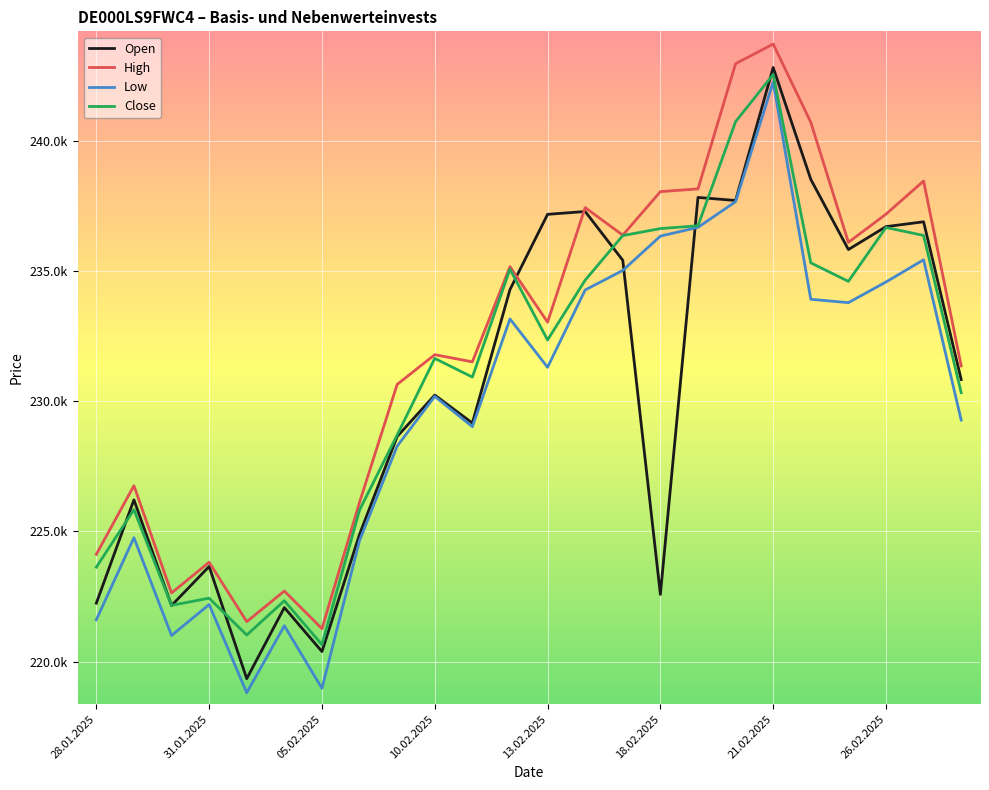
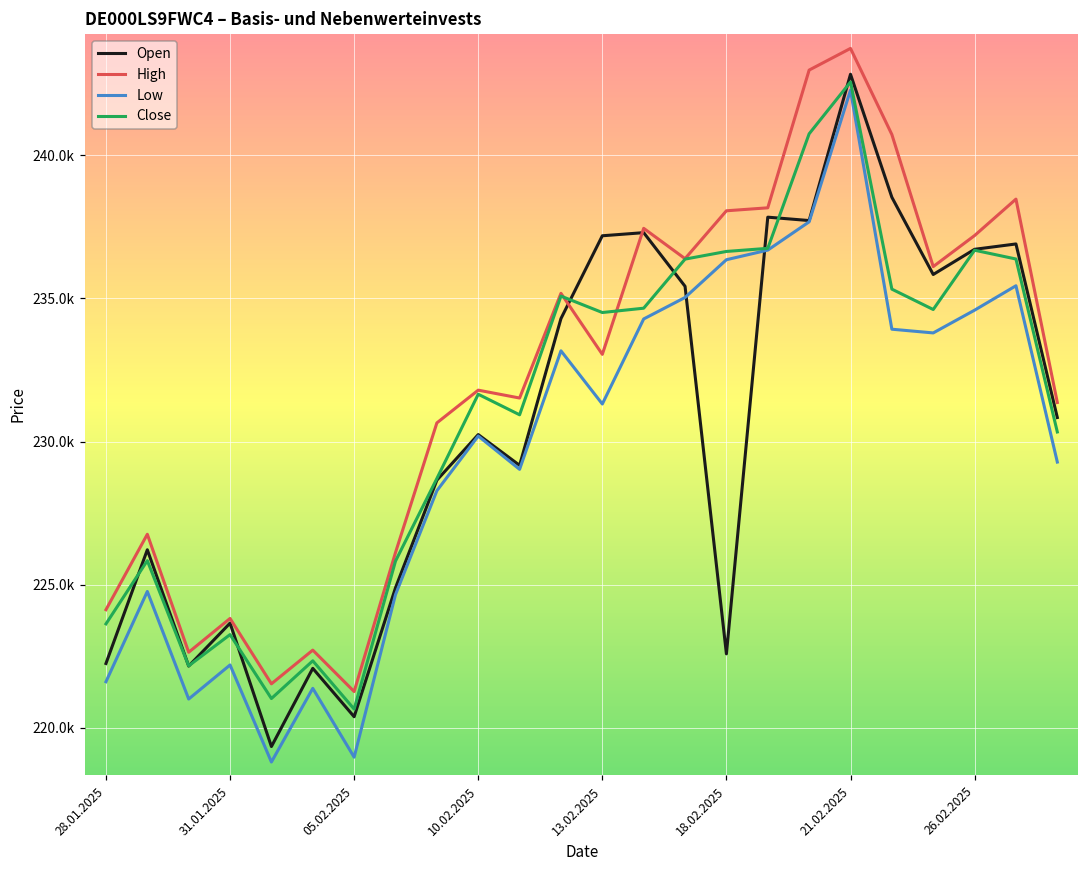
  {
    "Open": {
      "28.01.2025": 222200,
      "31.01.2025": 223700,
      "05.02.2025": 220400,
      "13.02.2025": 237200,
      "18.02.2025": 222600,
      "21.02.2025": 242800
    },
    "High": {
      "28.01.2025": 224100,
      "31.01.2025": 223800,
      "05.02.2025": 221300,
      "10.02.2025": 231800,
      "13.02.2025": 233000,
      "18.02.2025": 238100,
      "21.02.2025": 243700,
      "26.02.2025": 237200
    },
    "Low": {
      "28.01.2025": 221600,
      "31.01.2025": 222200,
      "05.02.2025": 219000,
      "13.02.2025": 231300,
      "18.02.2025": 236400,
      "21.02.2025": 242300,
      "26.02.2025": 234600
    },
    "Close": {
      "28.01.2025": 223600,
-     "31.01.2025": 222400,
+     "31.01.2025": 223300,
      "05.02.2025": 220700,
      "10.02.2025": 231700,
-     "13.02.2025": 232400,
+     "13.02.2025": 234500,
      "18.02.2025": 236600,
      "21.02.2025": 242600
    }
  }
